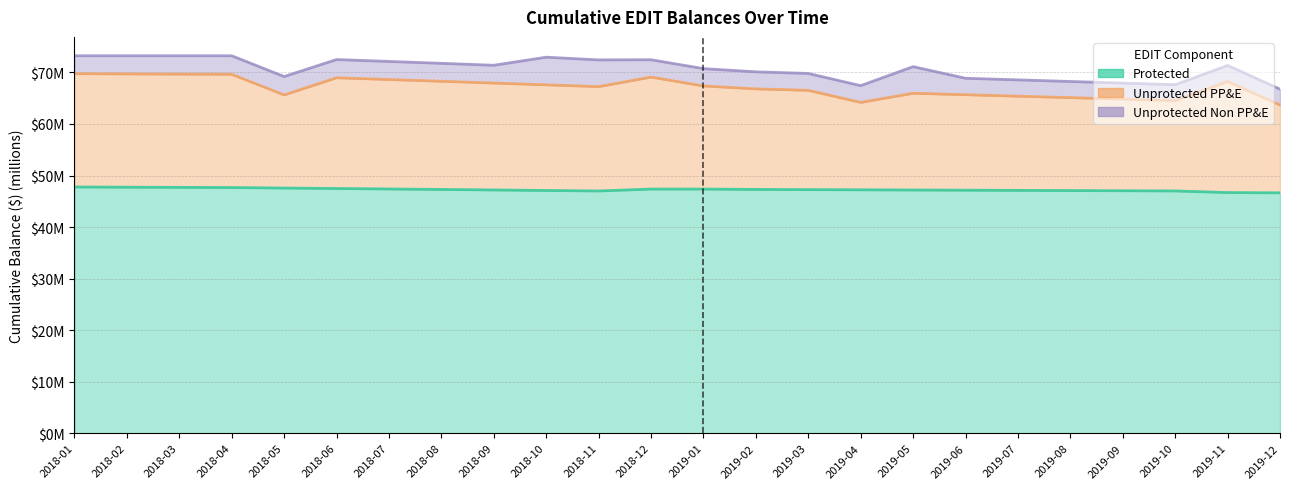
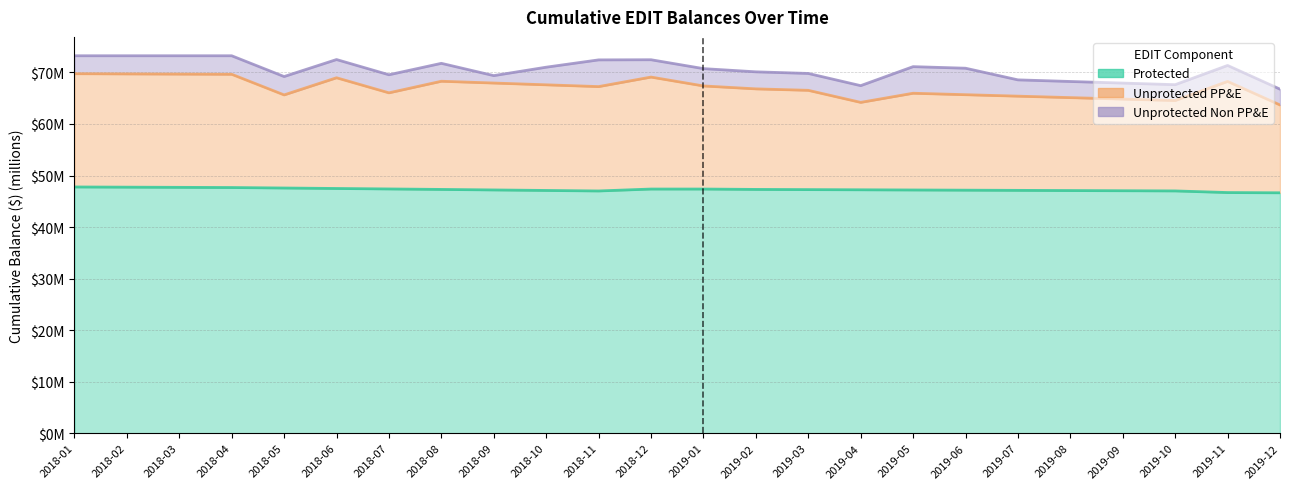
  {
    "Protected": {
      "2018-01": "$48000000",
      "2018-02": "$48000000",
      "2018-03": "$48000000",
      "2018-04": "$48000000",
      "2018-05": "$48000000",
      "2018-06": "$47000000",
      "2018-07": "$47000000",
      "2018-08": "$47000000",
      "2018-09": "$47000000",
      "2018-10": "$47000000",
      "2018-11": "$47000000",
      "2018-12": "$47000000",
      "2019-01": "$47000000",
      "2019-02": "$47000000",
      "2019-03": "$47000000",
      "2019-04": "$47000000",
      "2019-05": "$47000000",
      "2019-06": "$47000000",
      "2019-07": "$47000000",
      "2019-08": "$47000000",
      "2019-09": "$47000000",
      "2019-10": "$47000000",
      "2019-11": "$47000000",
      "2019-12": "$47000000"
    },
    "Unprotected PP&E": {
      "2018-01": "$22000000",
      "2018-02": "$22000000",
      "2018-03": "$22000000",
      "2018-04": "$22000000",
      "2018-05": "$18000000",
      "2018-06": "$21000000",
-     "2018-07": "$21000000",
+     "2018-07": "$19000000",
      "2018-08": "$21000000",
      "2018-09": "$21000000",
      "2018-10": "$20000000",
      "2018-11": "$20000000",
      "2018-12": "$22000000",
      "2019-01": "$20000000",
      "2019-02": "$20000000",
      "2019-03": "$19000000",
      "2019-04": "$17000000",
      "2019-05": "$19000000",
      "2019-06": "$19000000",
      "2019-07": "$18000000",
      "2019-08": "$18000000",
      "2019-12": "$17000000"
    },
    "Unprotected Non PP&E": {
      "2018-01": "$3000000",
      "2018-02": "$4000000",
      "2018-03": "$4000000",
      "2018-04": "$4000000",
      "2018-05": "$4000000",
      "2018-06": "$4000000",
      "2018-07": "$4000000",
      "2018-08": "$3000000",
-     "2018-09": "$3000000",
-     "2018-10": "$5000000",
+     "2018-09": "$1000000",
+     "2018-10": "$3000000",
      "2018-11": "$5000000",
      "2018-12": "$3000000",
      "2019-01": "$3000000",
      "2019-02": "$3000000",
      "2019-03": "$3000000",
      "2019-04": "$3000000",
      "2019-05": "$5000000",
-     "2019-06": "$3000000",
+     "2019-06": "$5000000",
      "2019-07": "$3000000",
      "2019-08": "$3000000",
      "2019-12": "$3000000"
    }
  }
